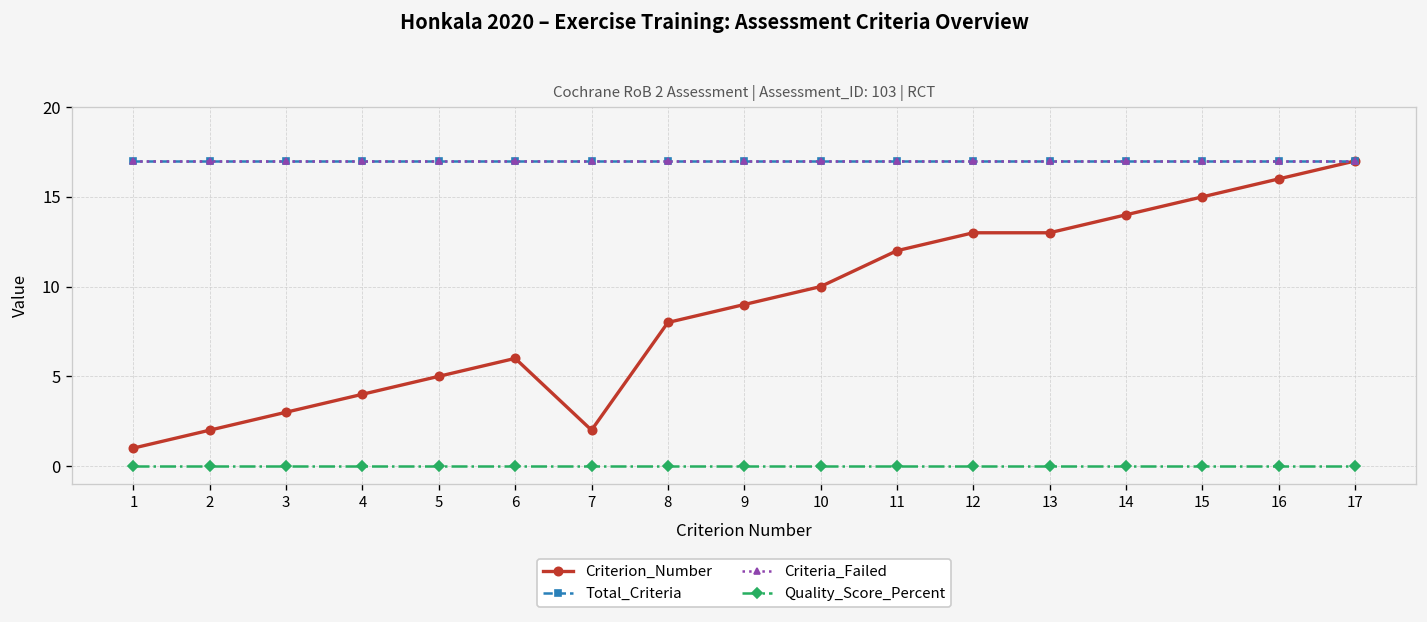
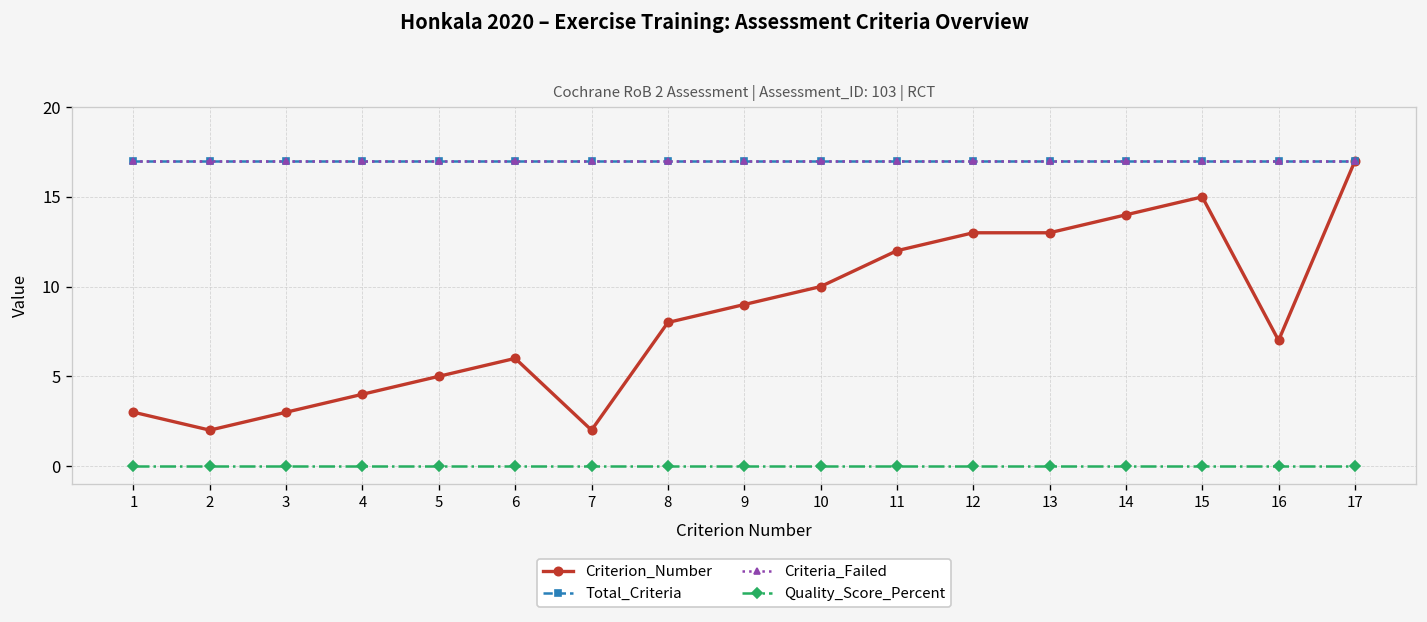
  {
    "Criterion_Number": {
-     "1": 1,
+     "1": 3,
      "2": 2,
      "3": 3,
      "4": 4,
      "5": 5,
      "6": 6,
      "7": 2,
      "8": 8,
      "9": 9,
      "10": 10,
      "11": 12,
      "12": 13,
      "13": 13,
      "14": 14,
      "15": 15,
-     "16": 16
+     "16": 7
    },
    "Criteria_Failed": {
      "1": 17,
      "2": 17,
      "3": 17,
      "4": 17,
      "5": 17,
      "6": 17,
      "7": 17,
      "8": 17,
      "9": 17,
      "10": 17,
      "11": 17,
      "12": 17,
      "13": 17,
      "14": 17,
      "15": 17,
      "16": 17
    },
    "Quality_Score_Percent": {
      "1": 0,
      "2": 0,
      "3": 0,
      "4": 0,
      "5": 0,
      "6": 0,
      "7": 0,
      "8": 0,
      "9": 0,
      "10": 0,
      "11": 0,
      "12": 0,
      "13": 0,
      "14": 0,
      "15": 0,
      "16": 0,
      "17": 0
    }
  }
